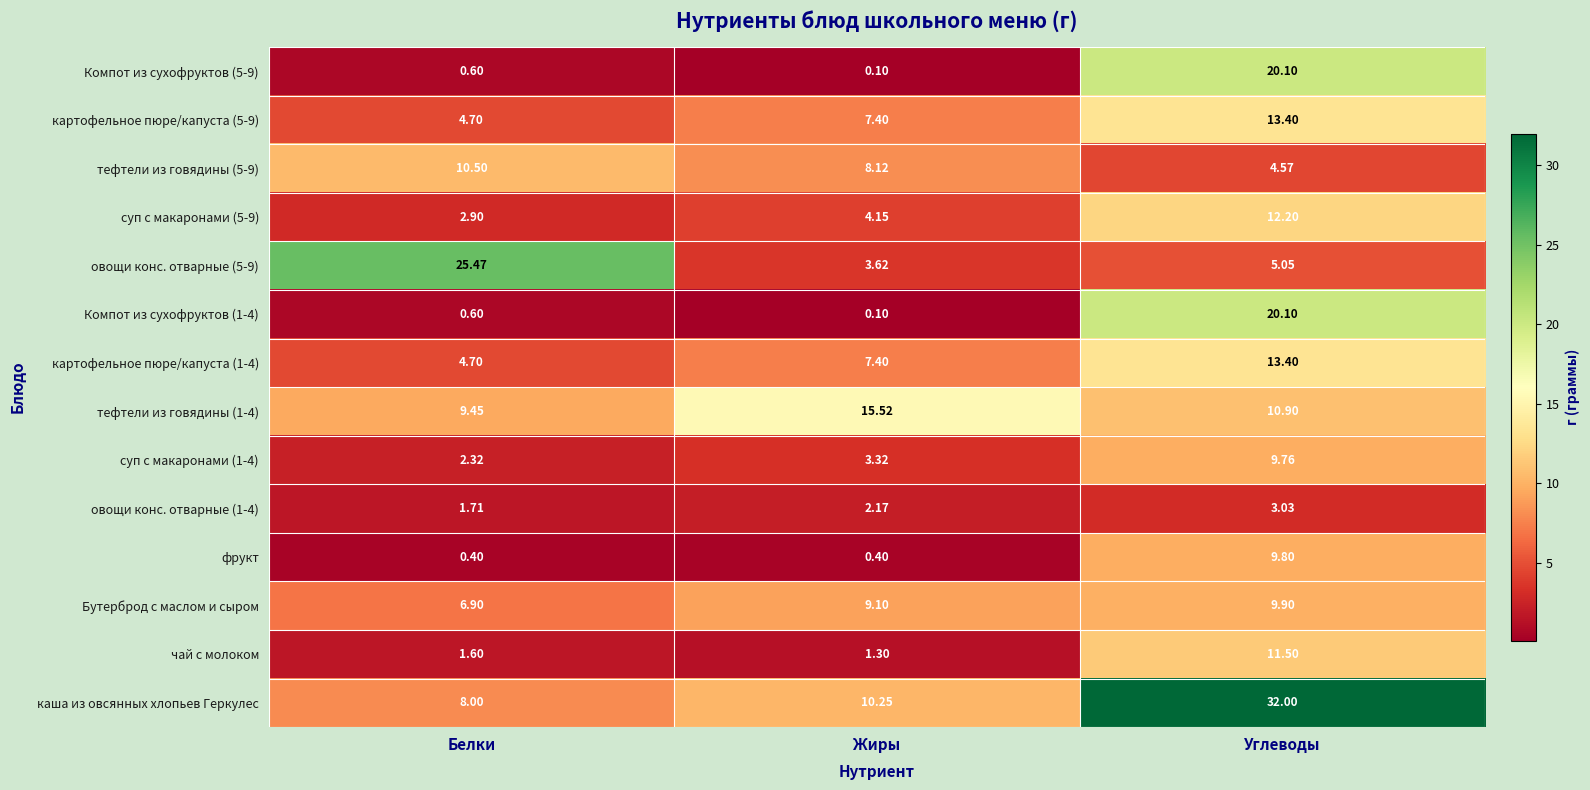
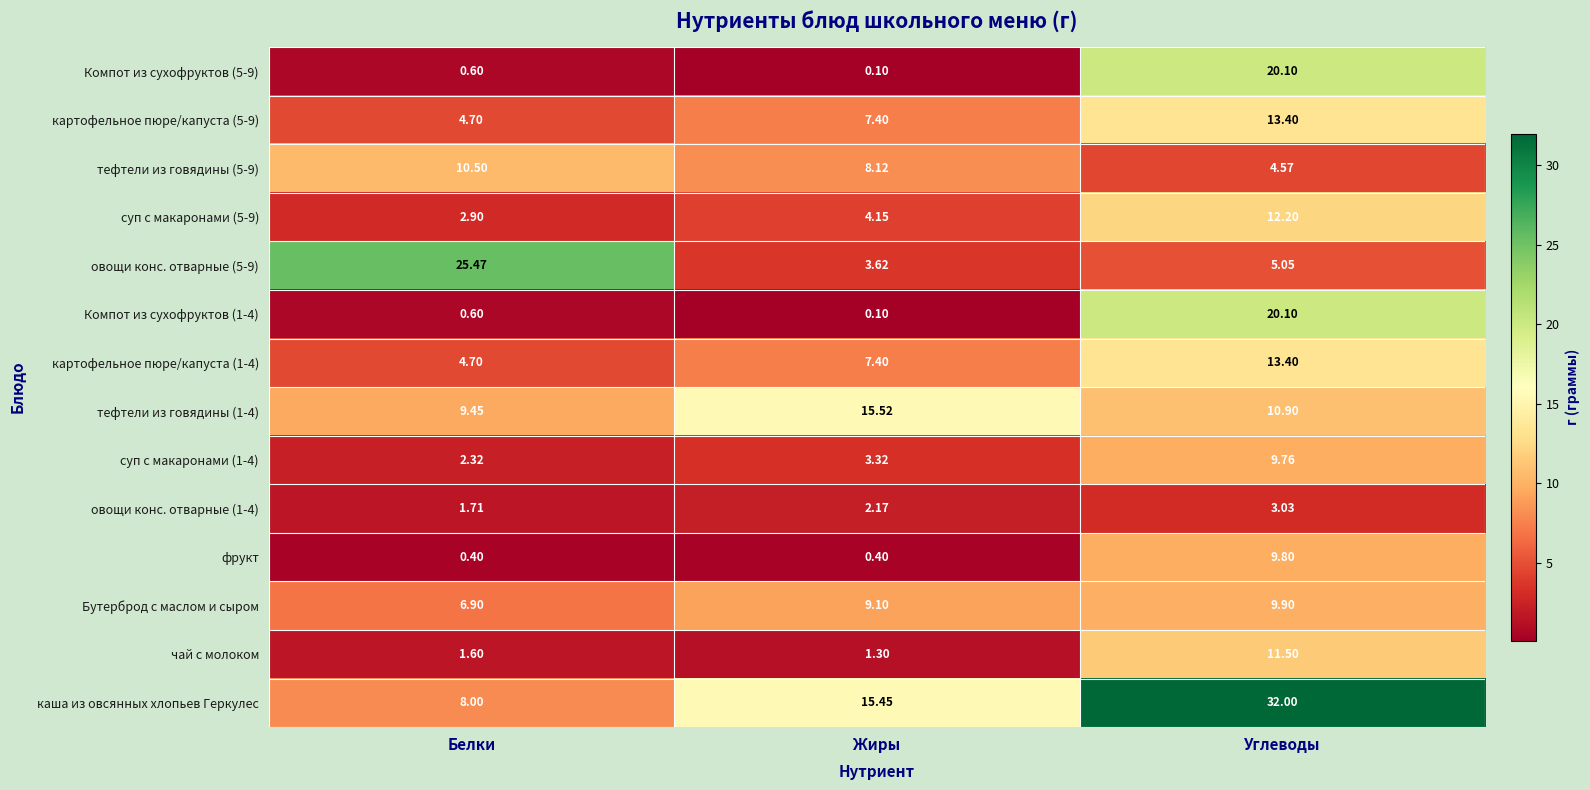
  {
    "Компот из сухофруктов (5-9)": {
      "Белки": 0.60,
      "Жиры": 0.10,
      "Углеводы": 20.10
    },
    "картофельное пюре/капуста (5-9)": {
      "Белки": 4.70,
      "Жиры": 7.40,
      "Углеводы": 13.40
    },
    "тефтели из говядины (5-9)": {
      "Белки": 10.50,
      "Жиры": 8.12,
      "Углеводы": 4.57
    },
    "суп с макаронами (5-9)": {
      "Белки": 2.90,
      "Жиры": 4.15,
      "Углеводы": 12.20
    },
    "овощи конс. отварные (5-9)": {
      "Белки": 25.47,
      "Жиры": 3.62,
      "Углеводы": 5.05
    },
    "Компот из сухофруктов (1-4)": {
      "Белки": 0.60,
      "Жиры": 0.10,
      "Углеводы": 20.10
    },
    "картофельное пюре/капуста (1-4)": {
      "Белки": 4.70,
      "Жиры": 7.40,
      "Углеводы": 13.40
    },
    "тефтели из говядины (1-4)": {
      "Белки": 9.45,
      "Жиры": 15.52,
      "Углеводы": 10.90
    },
    "суп с макаронами (1-4)": {
      "Белки": 2.32,
      "Жиры": 3.32,
      "Углеводы": 9.76
    },
    "овощи конс. отварные (1-4)": {
      "Белки": 1.71,
      "Жиры": 2.17,
      "Углеводы": 3.03
    },
    "фрукт": {
      "Белки": 0.40,
      "Жиры": 0.40,
      "Углеводы": 9.80
    },
    "Бутерброд с маслом и сыром": {
      "Белки": 6.90,
      "Жиры": 9.10,
      "Углеводы": 9.90
    },
    "чай с молоком": {
      "Белки": 1.60,
      "Жиры": 1.30,
      "Углеводы": 11.50
    },
    "каша из овсянных хлопьев Геркулес": {
      "Белки": 8.00,
-     "Жиры": 10.25,
+     "Жиры": 15.45,
      "Углеводы": 32.00
    }
  }
